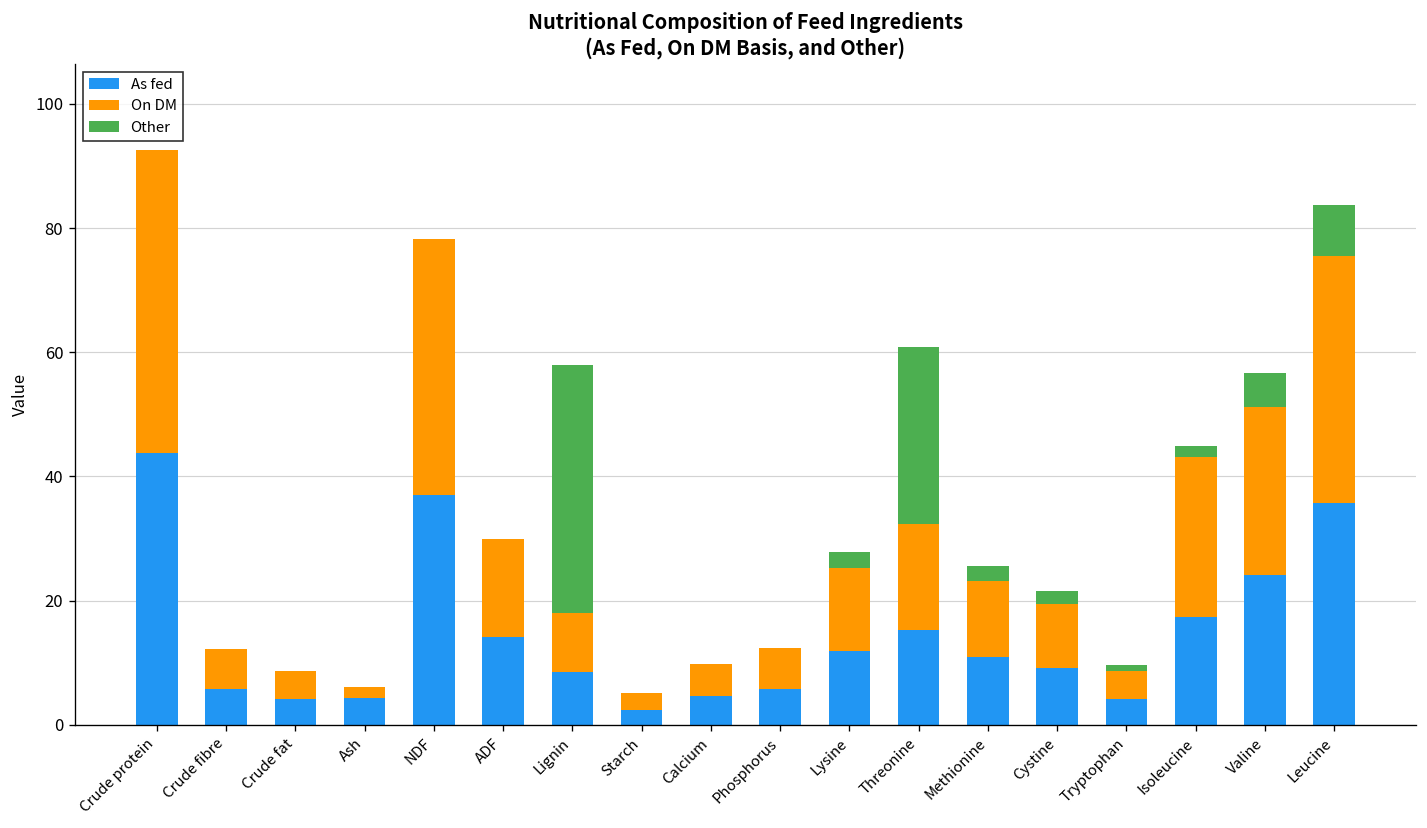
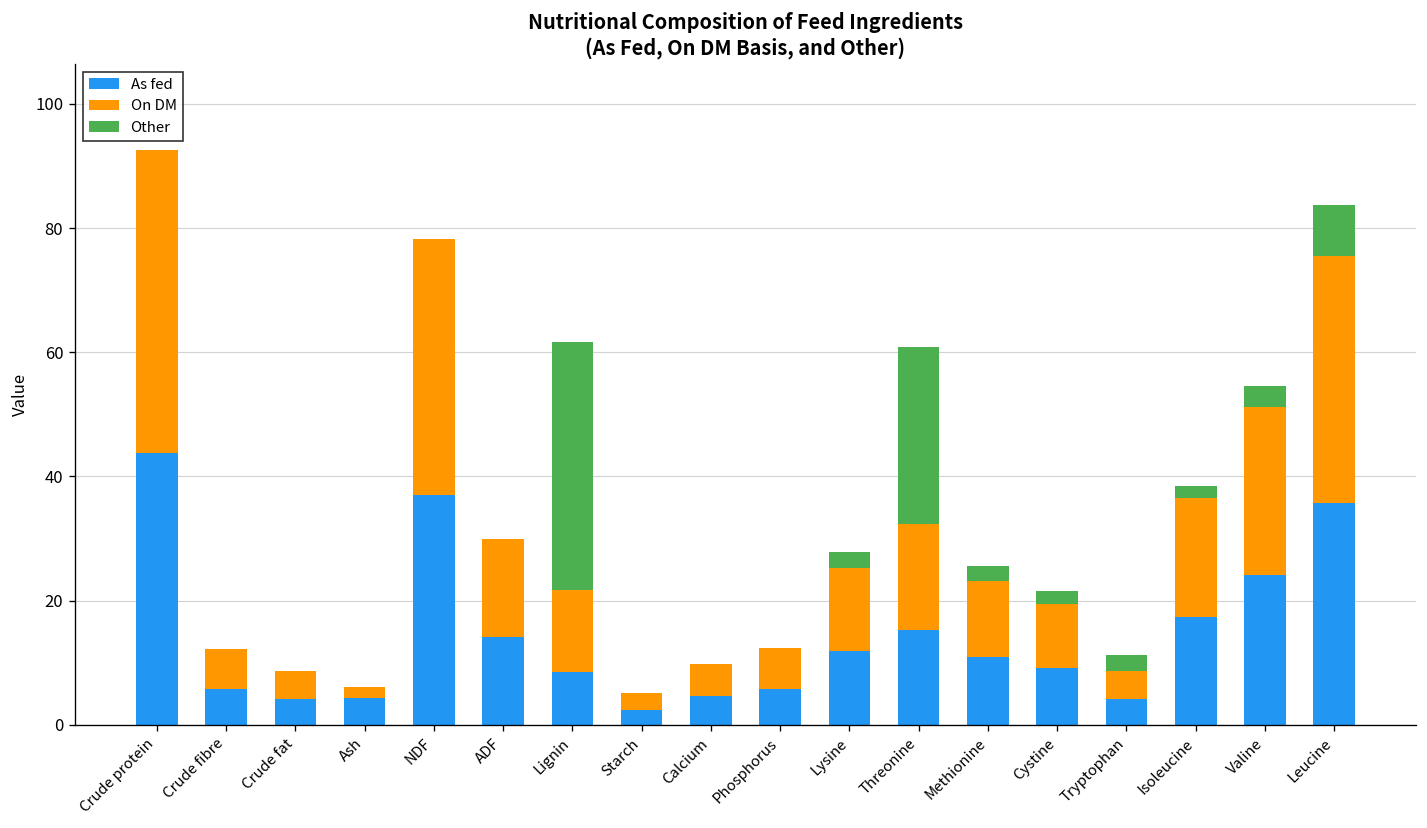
  {
    "As fed": {
      "Crude protein": 44,
      "Crude fibre": 6,
      "Crude fat": 4,
      "Ash": 4,
      "NDF": 37,
      "ADF": 14,
      "Lignin": 9,
      "Starch": 2,
      "Calcium": 5,
      "Phosphorus": 6,
      "Lysine": 12,
      "Threonine": 15,
      "Methionine": 11,
      "Cystine": 9,
      "Tryptophan": 4,
      "Isoleucine": 17,
      "Valine": 24,
      "Leucine": 36
    },
    "On DM": {
      "Crude protein": 49,
      "Crude fibre": 6,
      "Crude fat": 5,
      "Ash": 2,
      "NDF": 41,
      "ADF": 16,
-     "Lignin": 10,
+     "Lignin": 13,
      "Starch": 3,
      "Calcium": 5,
      "Phosphorus": 7,
      "Lysine": 13,
      "Threonine": 17,
      "Methionine": 12,
      "Cystine": 10,
      "Tryptophan": 5,
-     "Isoleucine": 26,
+     "Isoleucine": 19,
      "Valine": 27,
      "Leucine": 40
    },
    "Other": {
      "Crude protein": 0,
      "Crude fibre": 0,
      "Crude fat": 0,
      "Ash": 0,
      "NDF": 0,
      "ADF": 0,
      "Lignin": 40,
      "Starch": 0,
      "Calcium": 0,
      "Phosphorus": 0,
      "Lysine": 3,
      "Threonine": 29,
      "Methionine": 3,
      "Cystine": 2,
-     "Tryptophan": 1,
+     "Tryptophan": 3,
      "Isoleucine": 2,
-     "Valine": 6,
+     "Valine": 3,
      "Leucine": 8
    }
  }
